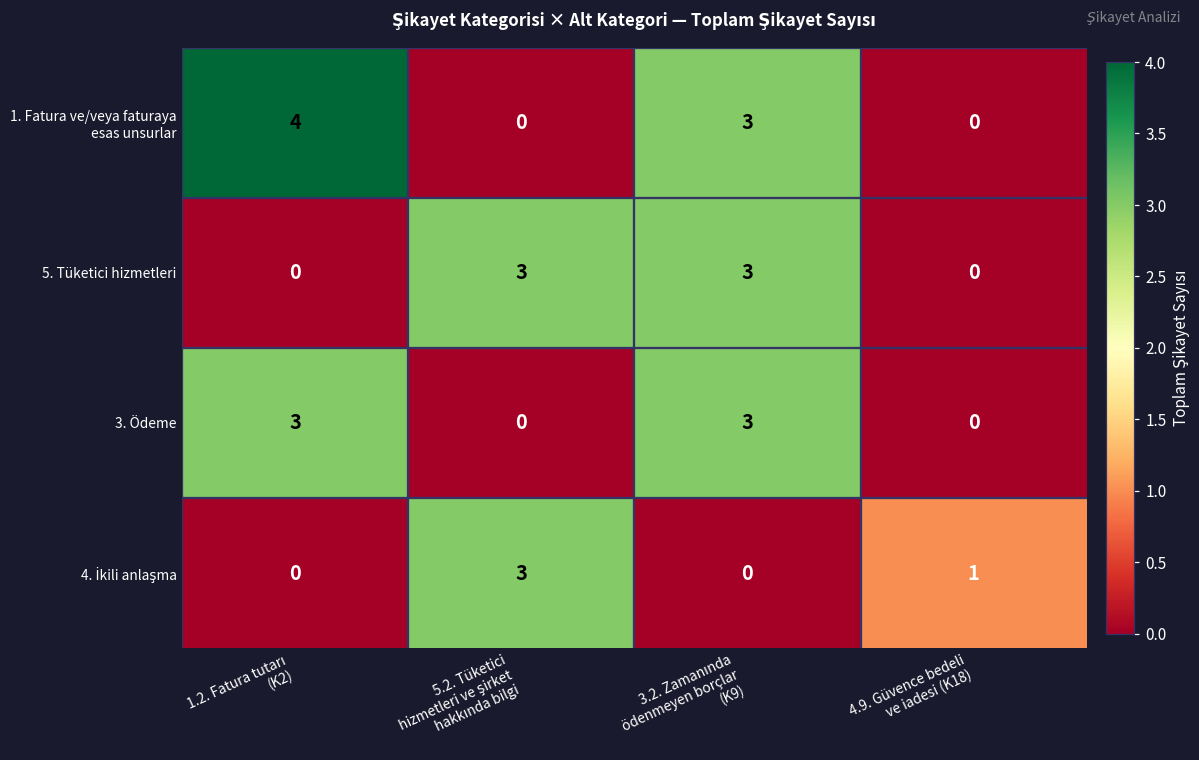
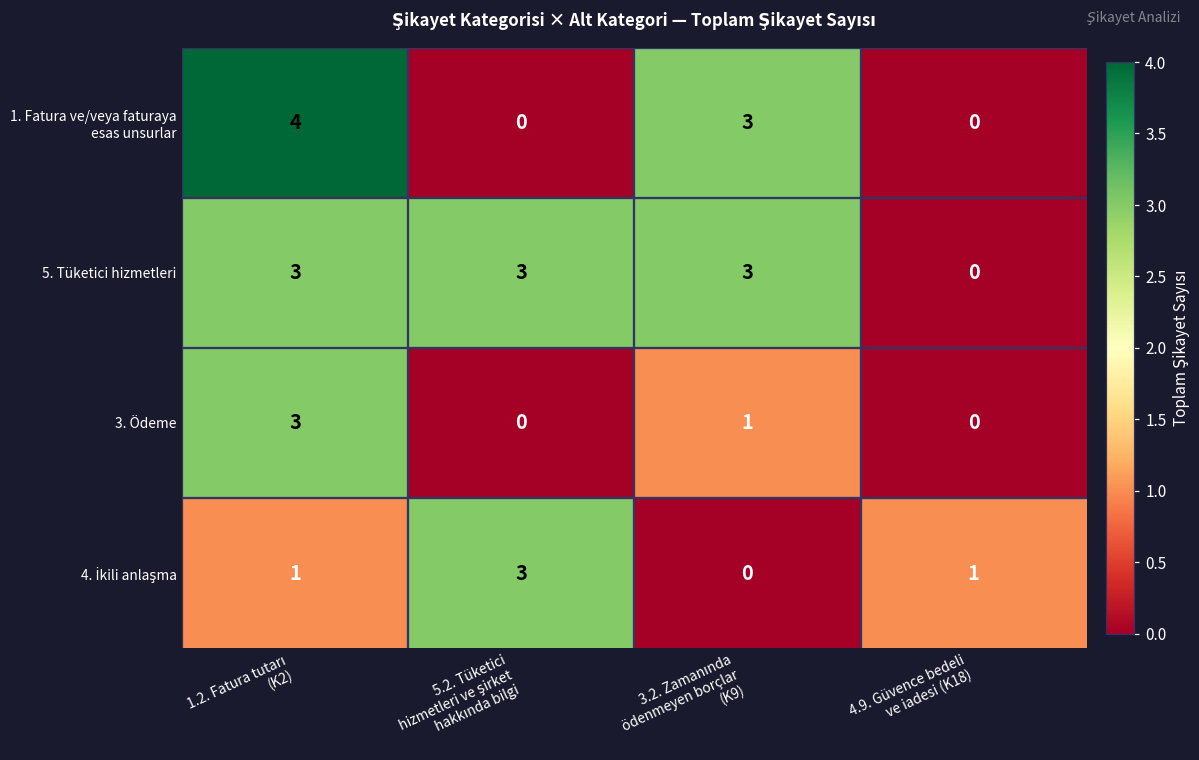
  {
    "1. Fatura ve/veya faturaya esas unsurlar": {
      "1.2. Fatura tutarı (K2)": 4,
      "5.2. Tüketici hizmetleri ve şirket hakkında bilgi": 0,
      "3.2. Zamanında ödenmeyen borçlar (K9)": 3,
      "4.9. Güvence bedeli ve iadesi (K18)": 0
    },
    "5. Tüketici hizmetleri": {
-     "1.2. Fatura tutarı (K2)": 0,
+     "1.2. Fatura tutarı (K2)": 3,
      "5.2. Tüketici hizmetleri ve şirket hakkında bilgi": 3,
      "3.2. Zamanında ödenmeyen borçlar (K9)": 3,
      "4.9. Güvence bedeli ve iadesi (K18)": 0
    },
    "3. Ödeme": {
      "1.2. Fatura tutarı (K2)": 3,
      "5.2. Tüketici hizmetleri ve şirket hakkında bilgi": 0,
-     "3.2. Zamanında ödenmeyen borçlar (K9)": 3,
+     "3.2. Zamanında ödenmeyen borçlar (K9)": 1,
      "4.9. Güvence bedeli ve iadesi (K18)": 0
    },
    "4. İkili anlaşma": {
-     "1.2. Fatura tutarı (K2)": 0,
+     "1.2. Fatura tutarı (K2)": 1,
      "5.2. Tüketici hizmetleri ve şirket hakkında bilgi": 3,
      "3.2. Zamanında ödenmeyen borçlar (K9)": 0,
      "4.9. Güvence bedeli ve iadesi (K18)": 1
    }
  }
